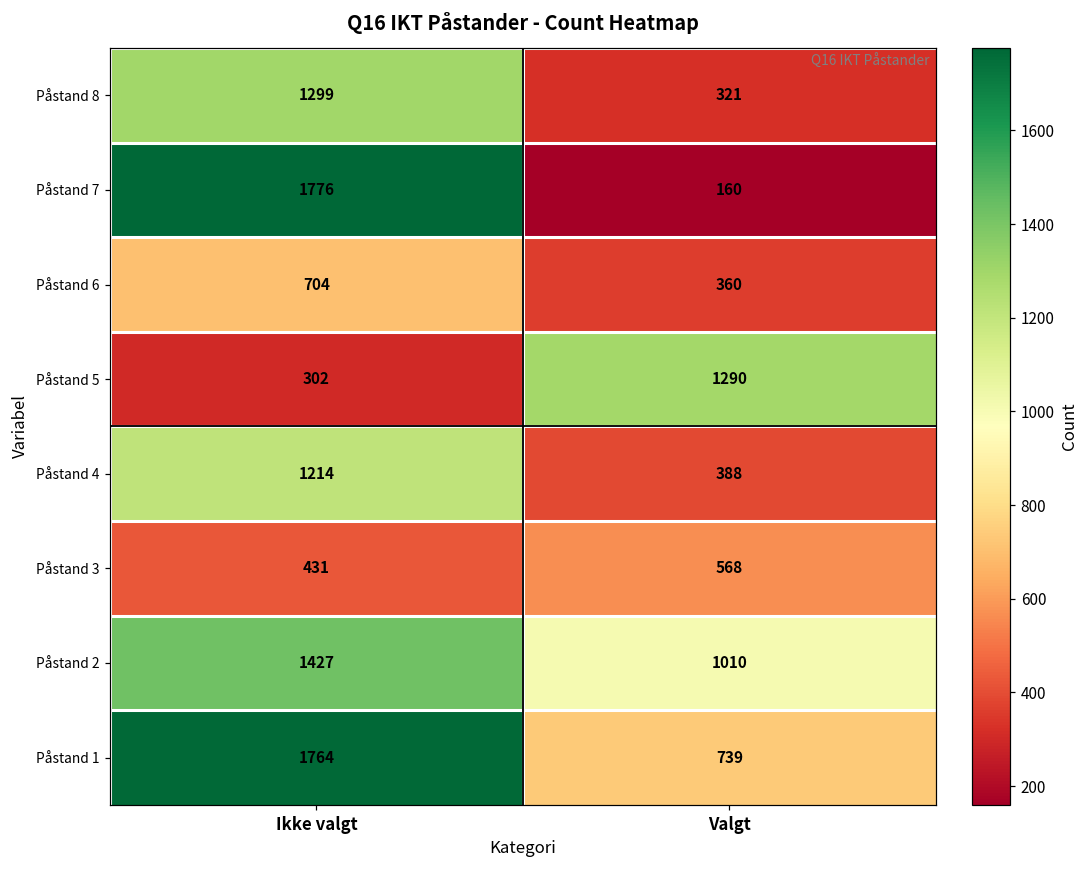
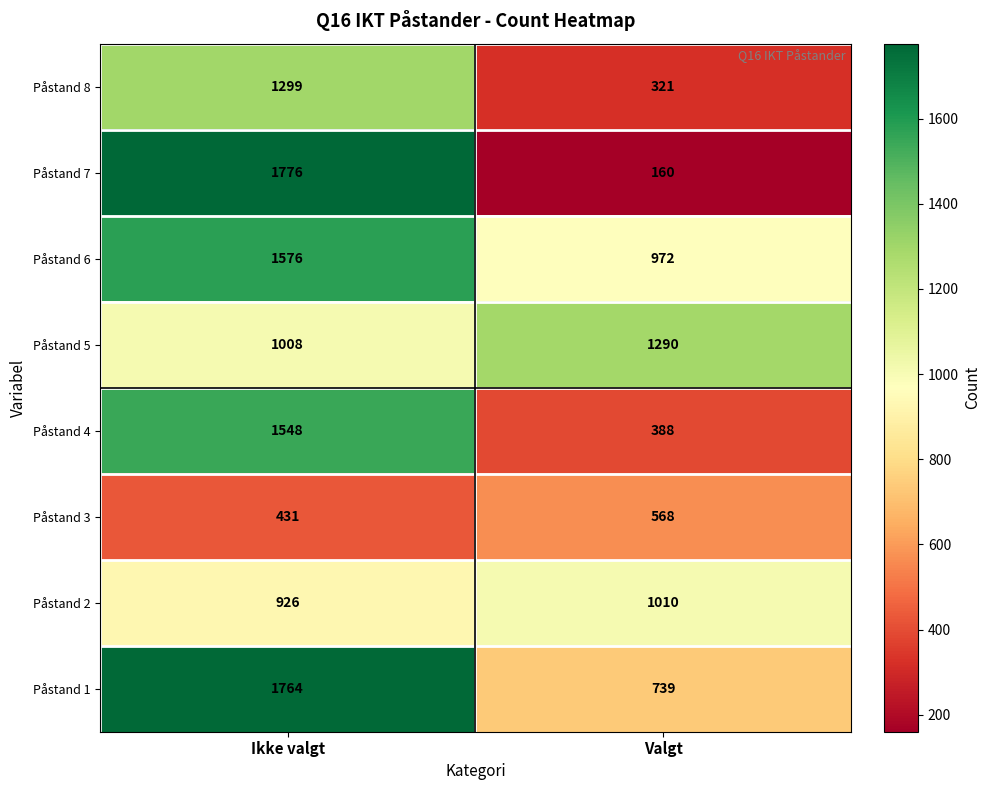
  {
    "Påstand 8": {
      "Ikke valgt": 1299
    },
    "Påstand 7": {
      "Ikke valgt": 1776,
      "Valgt": 160
    },
    "Påstand 6": {
-     "Ikke valgt": 704,
-     "Valgt": 360
+     "Ikke valgt": 1576,
+     "Valgt": 972
    },
    "Påstand 5": {
-     "Ikke valgt": 302,
+     "Ikke valgt": 1008,
      "Valgt": 1290
    },
    "Påstand 4": {
-     "Ikke valgt": 1214,
+     "Ikke valgt": 1548,
      "Valgt": 388
    },
    "Påstand 3": {
      "Ikke valgt": 431,
      "Valgt": 568
    },
    "Påstand 2": {
-     "Ikke valgt": 1427,
+     "Ikke valgt": 926,
      "Valgt": 1010
    },
    "Påstand 1": {
      "Ikke valgt": 1764,
      "Valgt": 739
    }
  }
